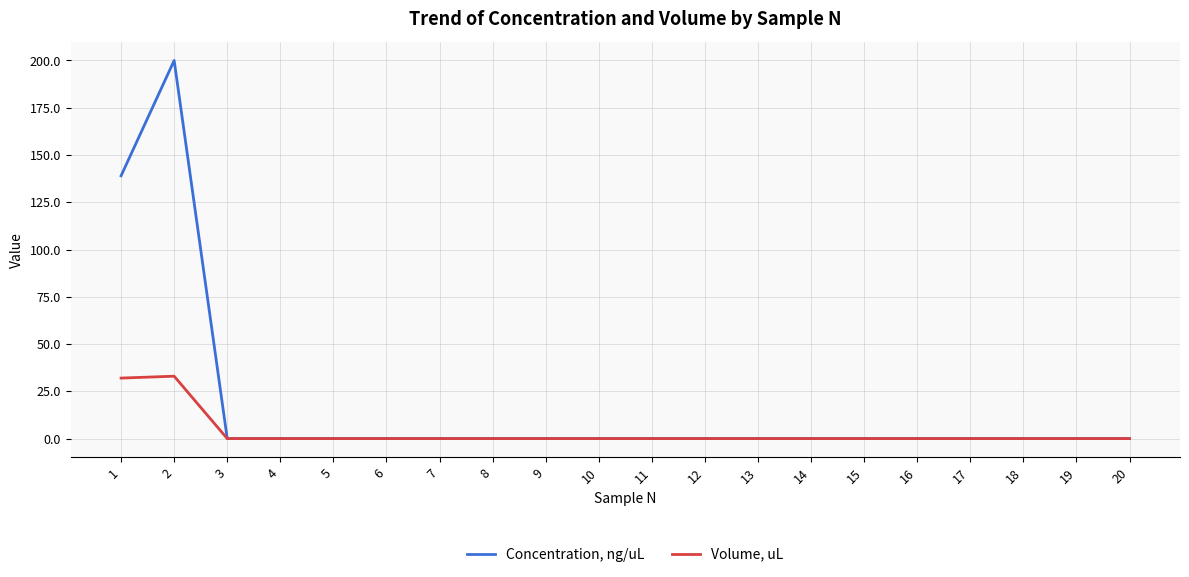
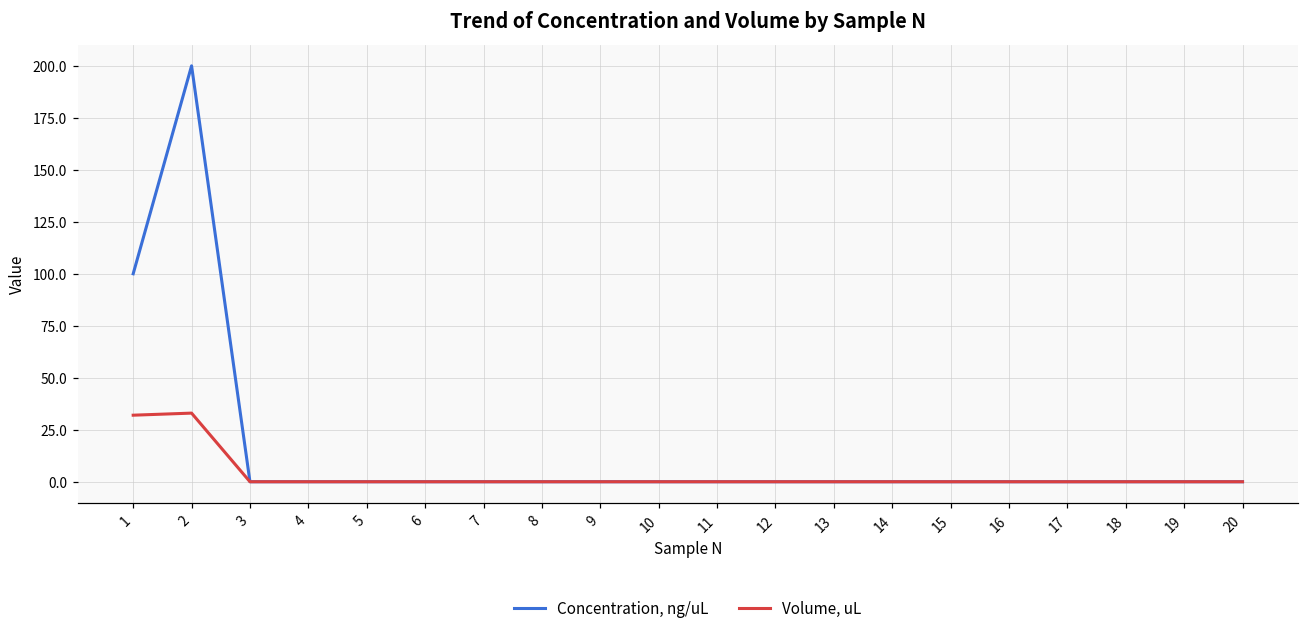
  {
    "Concentration, ng/uL": {
-     "1": 139,
+     "1": 100,
      "2": 200
    },
    "Volume, uL": {
      "1": 32,
      "2": 33
    }
  }
